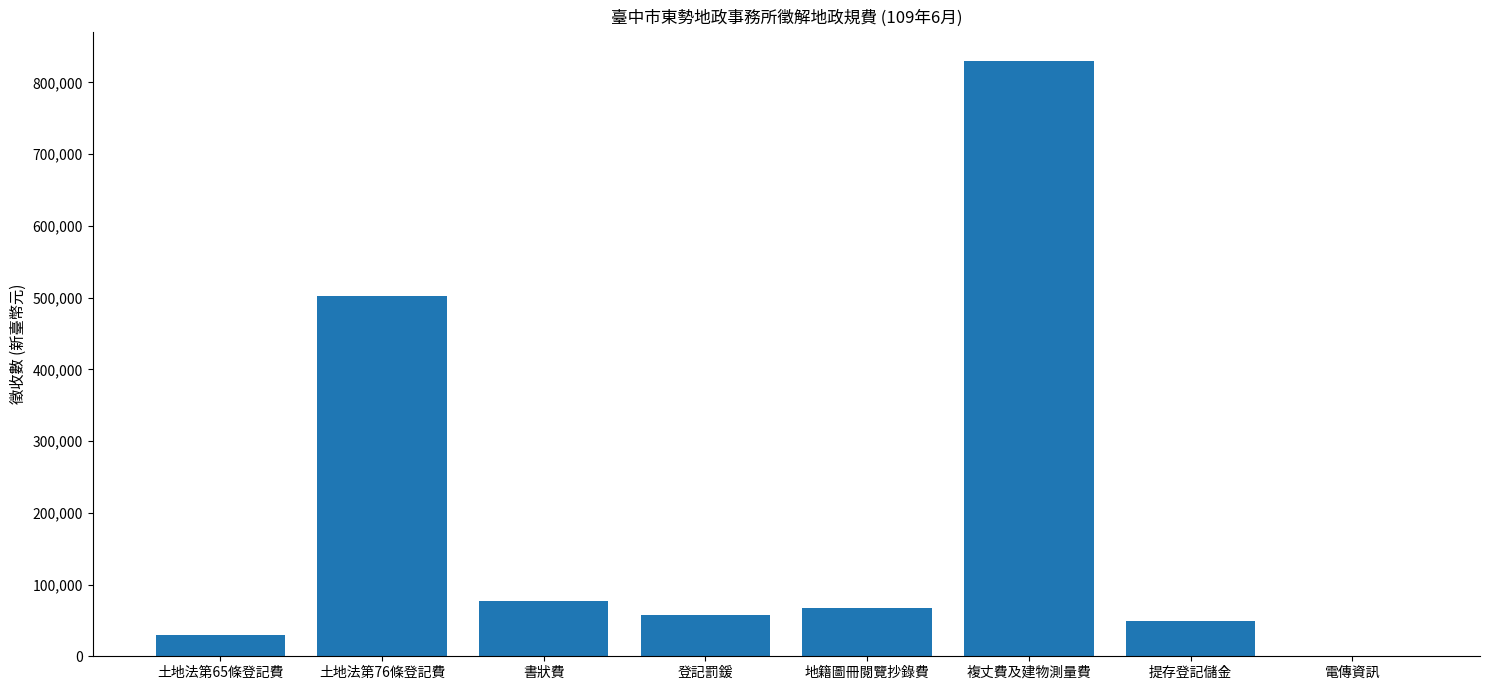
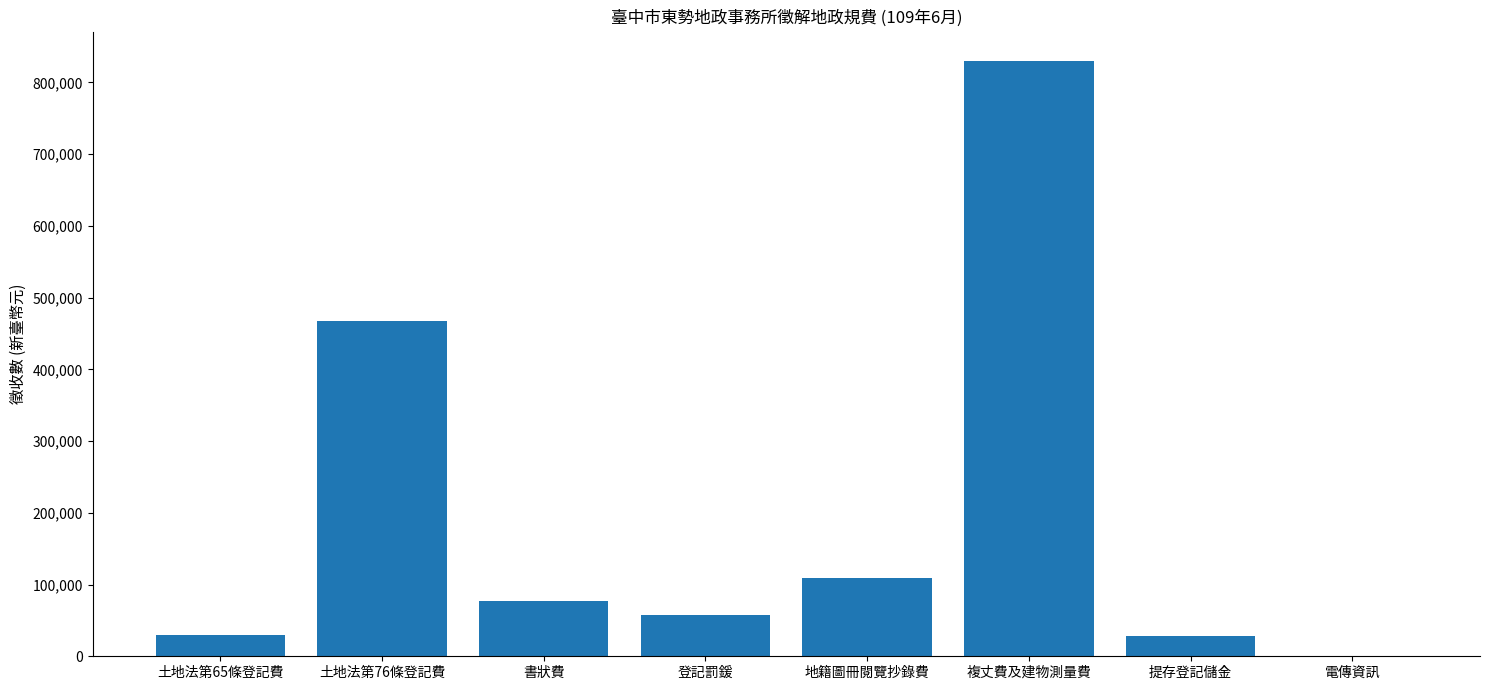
  {
    "土地法第65條登記費": "30,000",
-   "土地法第76條登記費": "500,000",
+   "土地法第76條登記費": "470,000",
    "書狀費": "80,000",
    "登記罰鍰": "60,000",
-   "地籍圖冊閱覽抄錄費": "70,000",
+   "地籍圖冊閱覽抄錄費": "110,000",
    "複丈費及建物測量費": "830,000",
-   "提存登記儲金": "50,000",
+   "提存登記儲金": "30,000",
    "電傳資訊": "0"
  }
